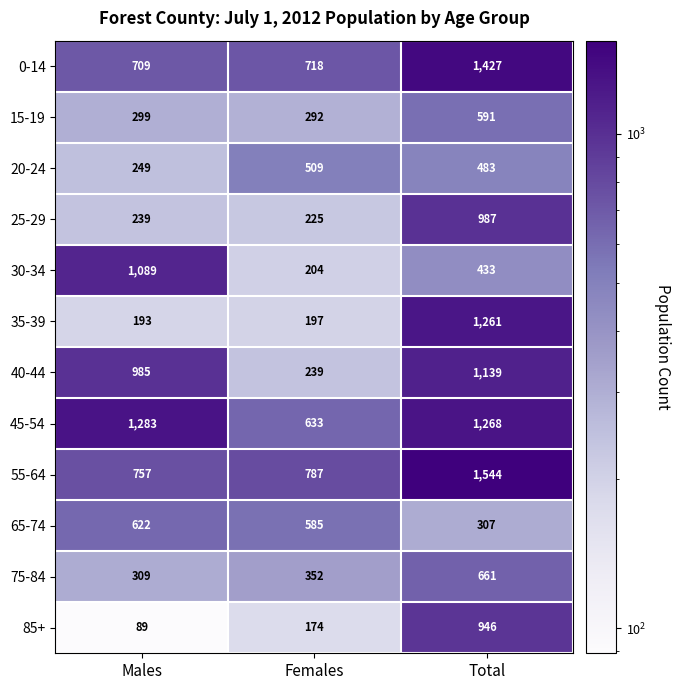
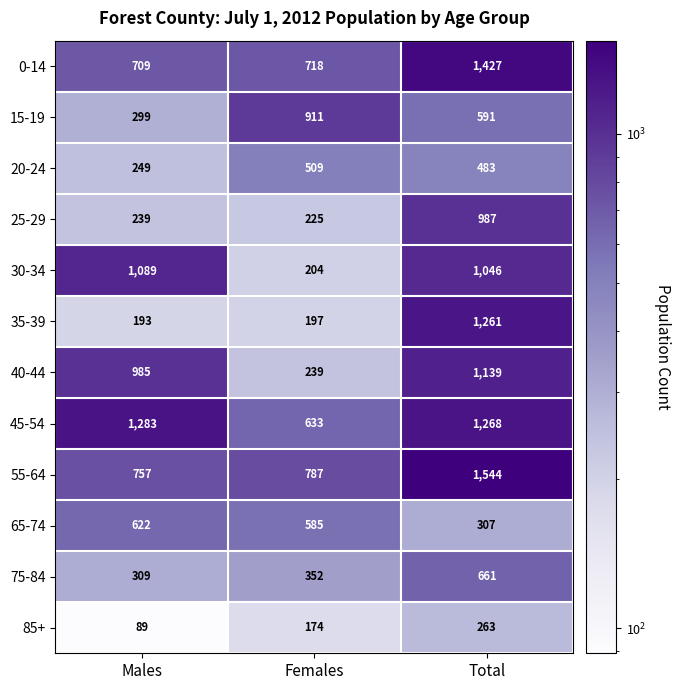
  {
    "0-14": {
      "Males": "709",
      "Females": "718",
      "Total": "1,427"
    },
    "15-19": {
      "Males": "299",
-     "Females": "292",
+     "Females": "911",
      "Total": "591"
    },
    "20-24": {
      "Males": "249",
      "Females": "509",
      "Total": "483"
    },
    "25-29": {
      "Males": "239",
      "Females": "225",
      "Total": "987"
    },
    "30-34": {
      "Males": "1,089",
      "Females": "204",
-     "Total": "433"
+     "Total": "1,046"
    },
    "35-39": {
      "Males": "193",
      "Females": "197",
      "Total": "1,261"
    },
    "40-44": {
      "Males": "985",
      "Females": "239",
      "Total": "1,139"
    },
    "45-54": {
      "Males": "1,283",
      "Females": "633",
      "Total": "1,268"
    },
    "55-64": {
      "Males": "757",
      "Females": "787",
      "Total": "1,544"
    },
    "65-74": {
      "Males": "622",
      "Females": "585",
      "Total": "307"
    },
    "75-84": {
      "Males": "309",
      "Females": "352",
      "Total": "661"
    },
    "85+": {
      "Males": "89",
      "Females": "174",
-     "Total": "946"
+     "Total": "263"
    }
  }
